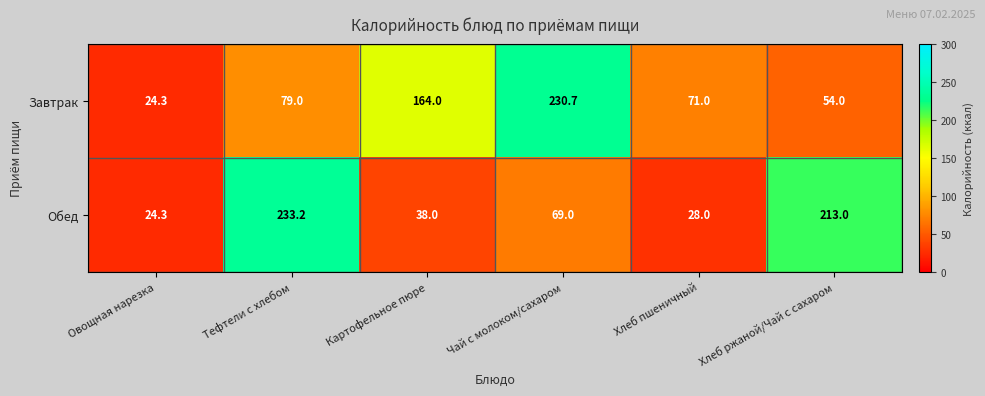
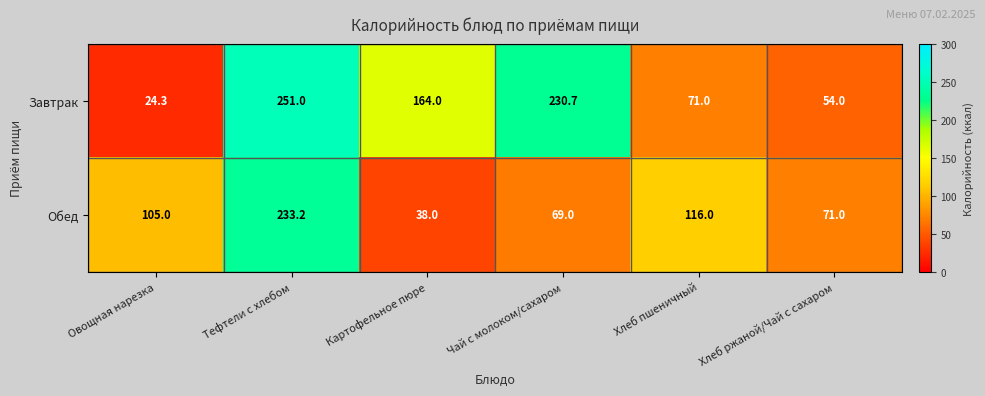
  {
    "Завтрак": {
      "Овощная нарезка": 24.3,
-     "Тефтели c хлебом": 79.0,
+     "Тефтели c хлебом": 251.0,
      "Картофельное пюре": 164.0,
      "Чай с молоком/сахаром": 230.7,
      "Хлеб пшеничный": 71.0,
      "Хлеб ржаной/Чай с сахаром": 54.0
    },
    "Обед": {
-     "Овощная нарезка": 24.3,
+     "Овощная нарезка": 105.0,
      "Тефтели c хлебом": 233.2,
      "Картофельное пюре": 38.0,
      "Чай с молоком/сахаром": 69.0,
-     "Хлеб пшеничный": 28.0,
-     "Хлеб ржаной/Чай с сахаром": 213.0
+     "Хлеб пшеничный": 116.0,
+     "Хлеб ржаной/Чай с сахаром": 71.0
    }
  }
